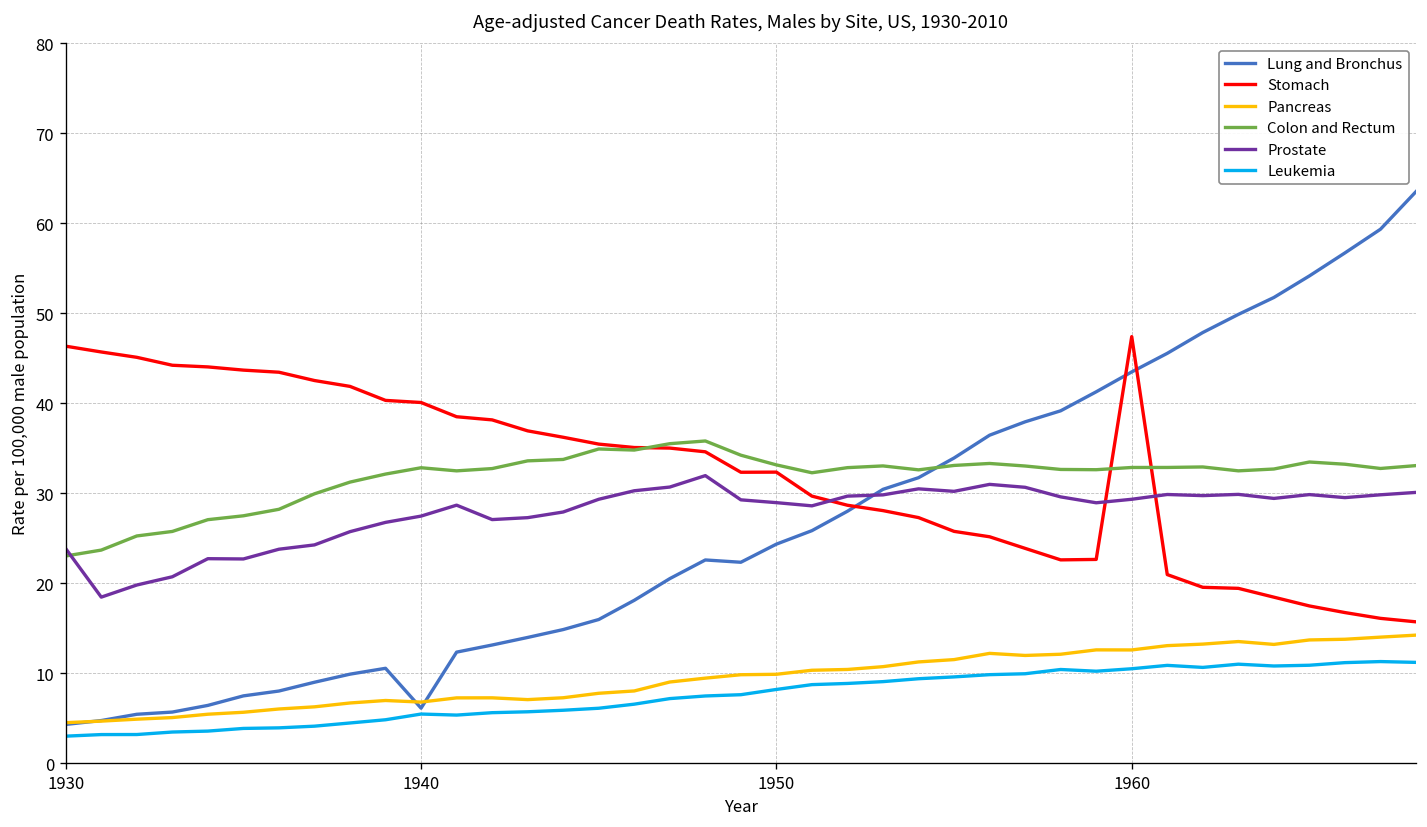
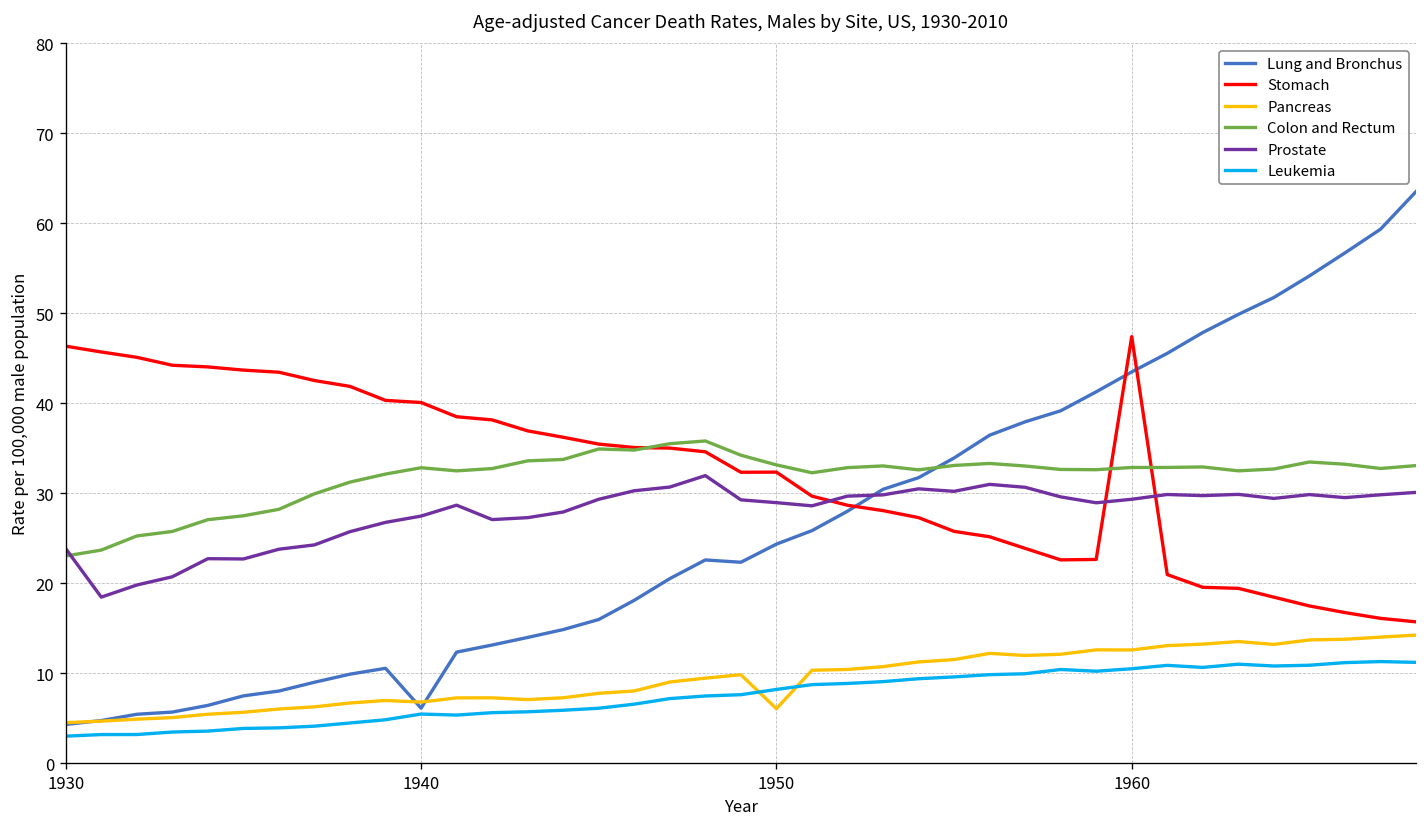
  {
    "Lung and Bronchus": {
      "1940": 6,
      "1950": 24,
      "1960": 43
    },
    "Stomach": {
      "1930": 46,
      "1940": 40,
      "1950": 32,
      "1960": 47
    },
    "Pancreas": {
      "1940": 7,
-     "1950": 10,
+     "1950": 6,
      "1960": 13
    },
    "Colon and Rectum": {
      "1930": 23,
      "1940": 33,
      "1950": 33,
      "1960": 33
    },
    "Prostate": {
      "1930": 24,
      "1940": 27,
      "1950": 29,
      "1960": 29
    },
    "Leukemia": {
      "1930": 3,
      "1940": 5,
      "1950": 8,
      "1960": 10
    }
  }
